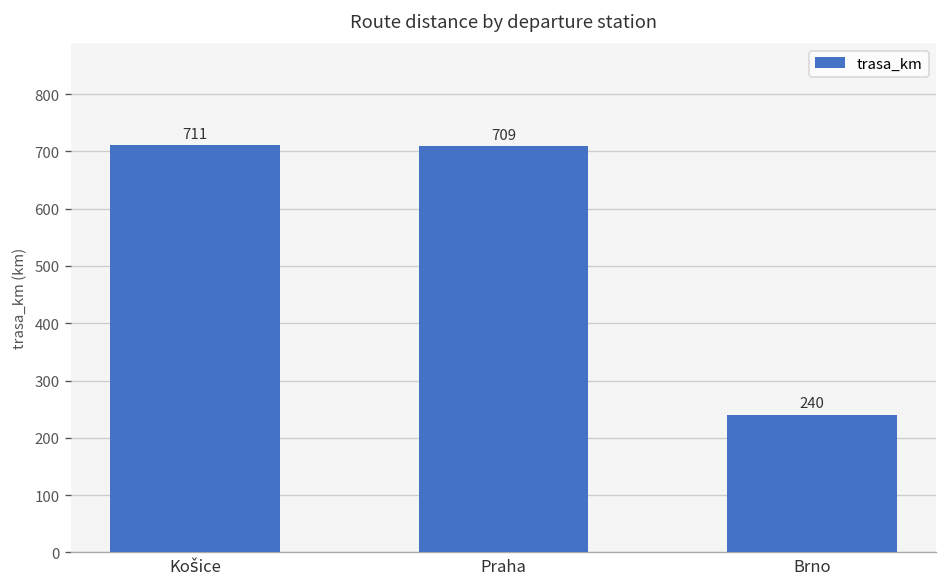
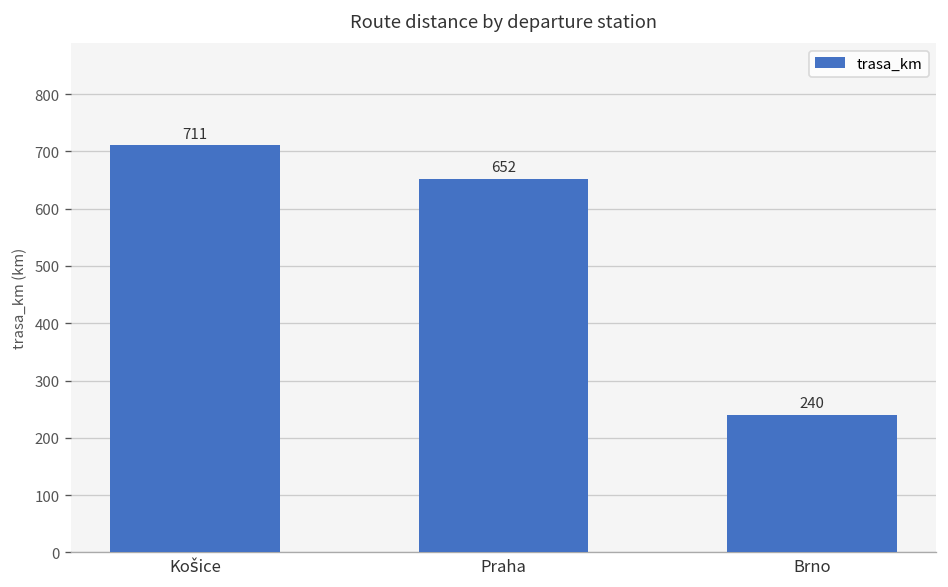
  {
    "Košice": 711,
-   "Praha": 709,
+   "Praha": 652,
    "Brno": 240
  }
